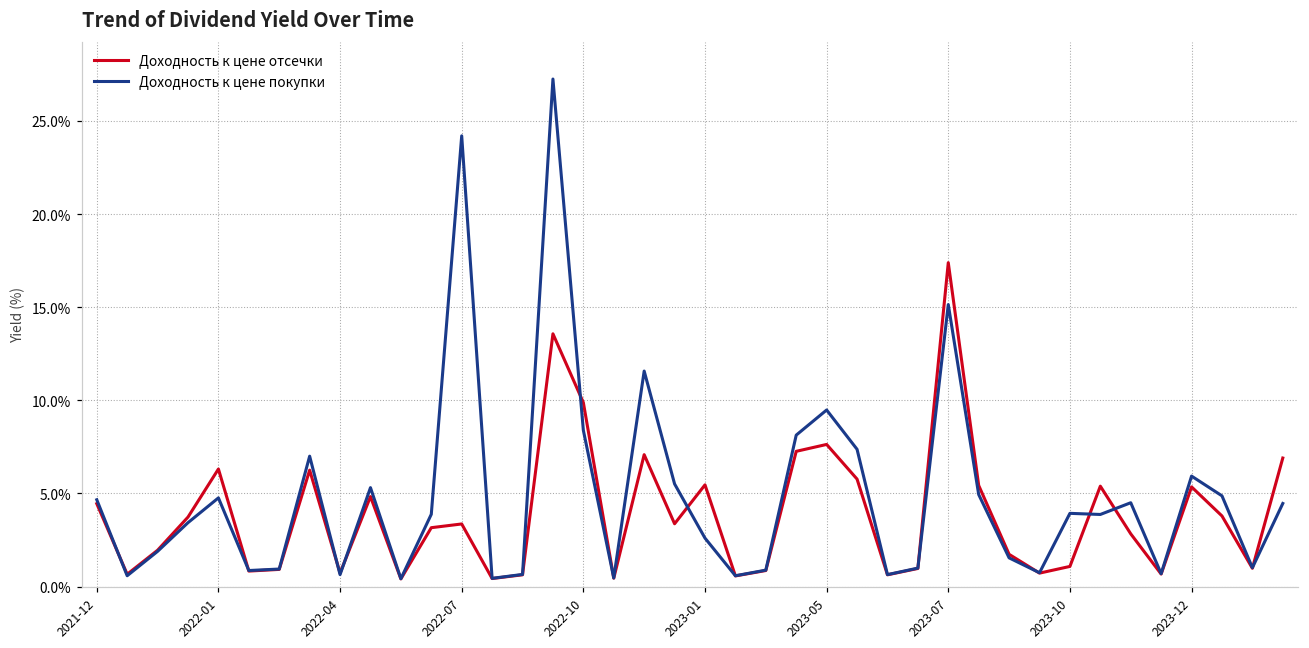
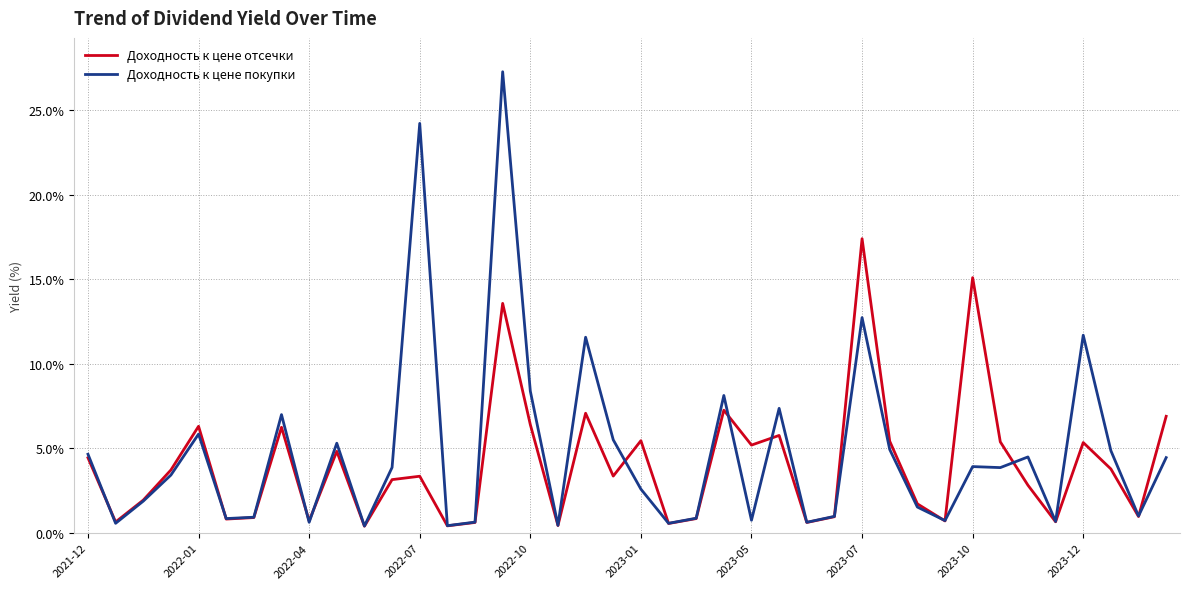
  {
    "Доходность к цене отсечки": {
      "2021-12": "4.5%",
      "2022-01": "6.3%",
      "2022-07": "3.4%",
-     "2022-10": "9.9%",
+     "2022-10": "6.4%",
      "2023-01": "5.5%",
-     "2023-05": "7.6%",
+     "2023-05": "5.2%",
      "2023-07": "17.4%",
-     "2023-10": "1.1%",
+     "2023-10": "15.1%",
      "2023-12": "5.4%"
    },
    "Доходность к цене покупки": {
      "2021-12": "4.7%",
-     "2022-01": "4.8%",
+     "2022-01": "5.9%",
      "2022-07": "24.2%",
      "2022-10": "8.4%",
      "2023-01": "2.6%",
-     "2023-05": "9.5%",
-     "2023-07": "15.1%",
+     "2023-05": "0.8%",
+     "2023-07": "12.7%",
      "2023-10": "3.9%",
-     "2023-12": "5.9%"
+     "2023-12": "11.7%"
    }
  }
